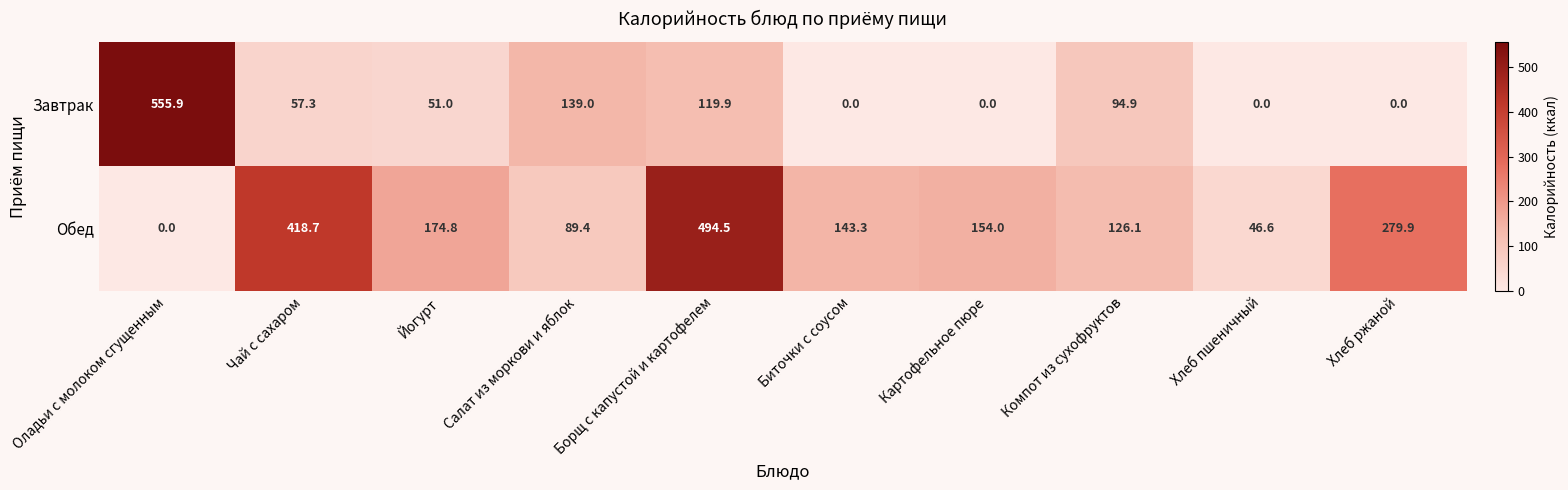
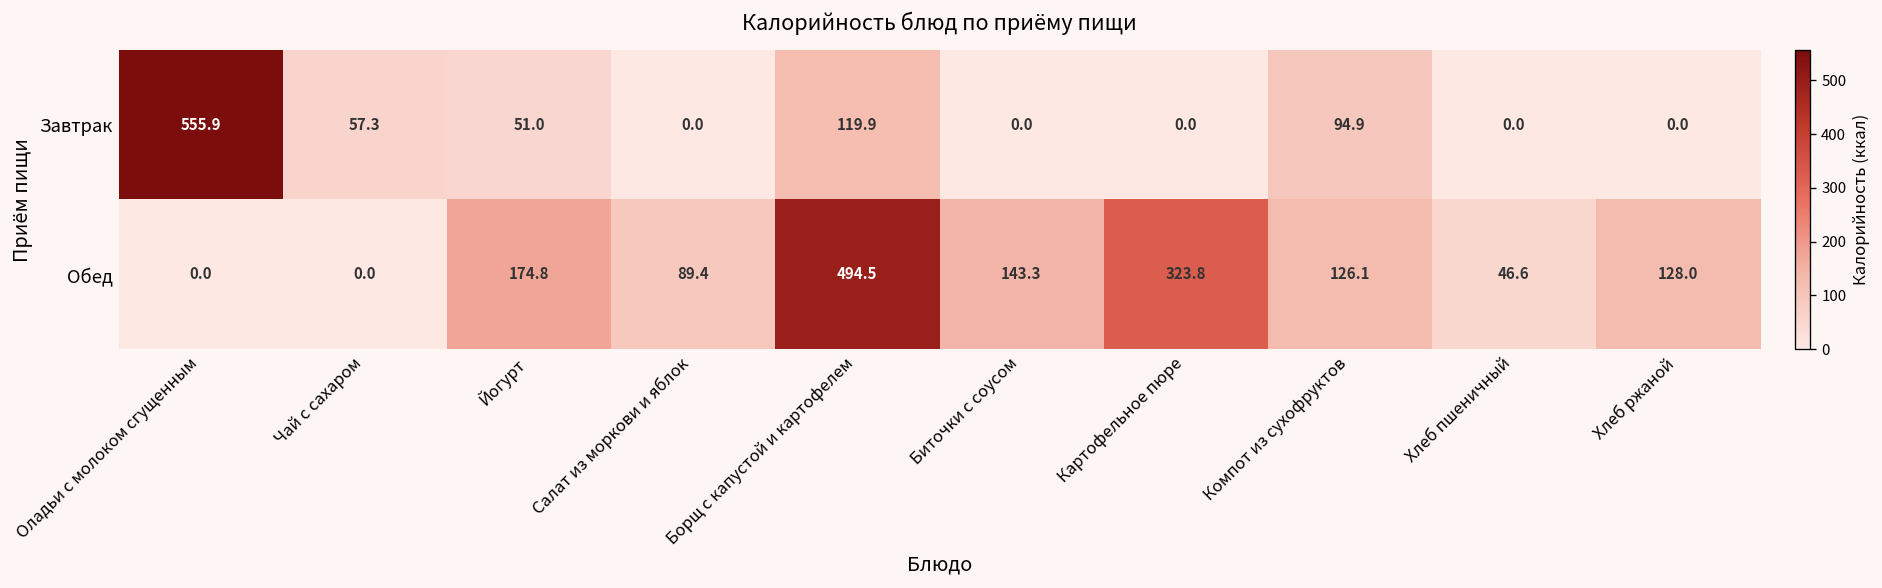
  {
    "Завтрак": {
      "Оладьи с молоком сгущенным": 555.9,
      "Чай с сахаром": 57.3,
      "Йогурт": 51.0,
-     "Салат из моркови и яблок": 139.0,
+     "Салат из моркови и яблок": 0.0,
      "Борщ с капустой и картофелем": 119.9,
      "Биточки с соусом": 0.0,
      "Картофельное пюре": 0.0,
      "Компот из сухофруктов": 94.9,
      "Хлеб пшеничный": 0.0,
      "Хлеб ржаной": 0.0
    },
    "Обед": {
      "Оладьи с молоком сгущенным": 0.0,
-     "Чай с сахаром": 418.7,
+     "Чай с сахаром": 0.0,
      "Йогурт": 174.8,
      "Салат из моркови и яблок": 89.4,
      "Борщ с капустой и картофелем": 494.5,
      "Биточки с соусом": 143.3,
-     "Картофельное пюре": 154.0,
+     "Картофельное пюре": 323.8,
      "Компот из сухофруктов": 126.1,
      "Хлеб пшеничный": 46.6,
-     "Хлеб ржаной": 279.9
+     "Хлеб ржаной": 128.0
    }
  }
